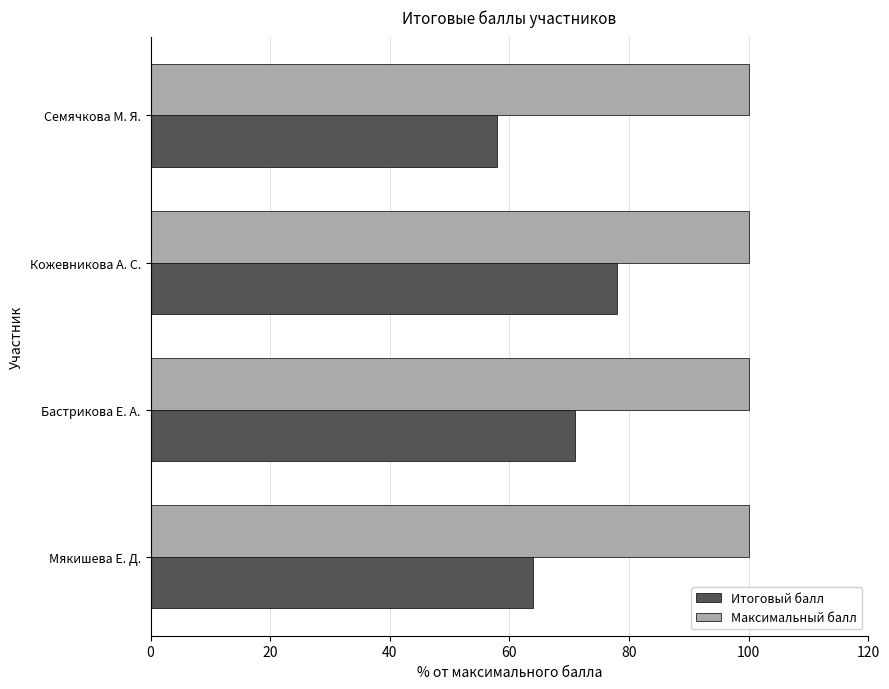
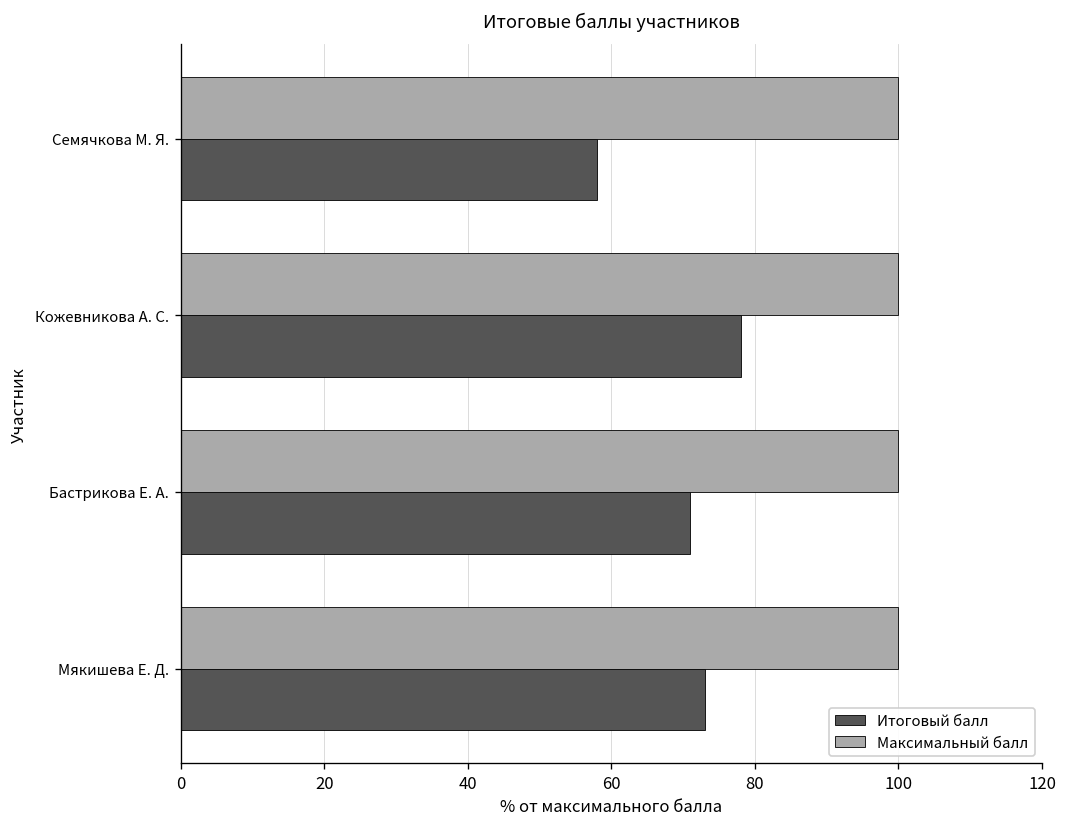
  {
    "Итоговый балл": {
      "Семячкова М. Я.": 58,
      "Кожевникова А. С.": 78,
      "Бастрикова Е. А.": 71,
-     "Мякишева Е. Д.": 64
+     "Мякишева Е. Д.": 73
    },
    "Максимальный балл": {
      "Семячкова М. Я.": 100,
      "Кожевникова А. С.": 100,
      "Бастрикова Е. А.": 100,
      "Мякишева Е. Д.": 100
    }
  }
